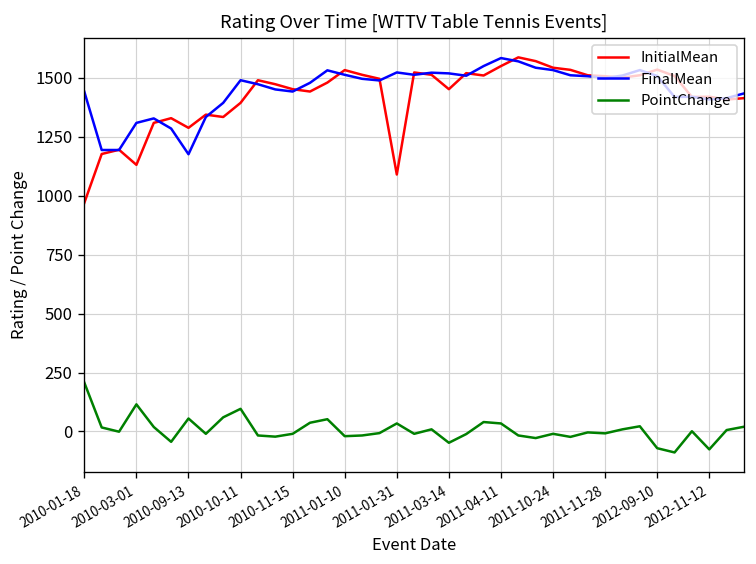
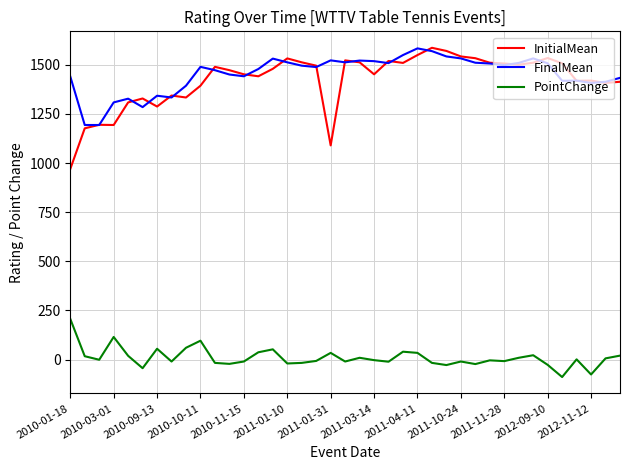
  {
    "InitialMean": {
      "2010-01-18": 970,
-     "2010-03-01": 1130,
+     "2010-03-01": 1190,
      "2010-09-13": 1290,
      "2010-10-11": 1390,
      "2011-01-10": 1530,
      "2011-01-31": 1090,
      "2011-03-14": 1450,
      "2011-04-11": 1550
    },
    "FinalMean": {
      "2010-01-18": 1440,
      "2010-03-01": 1310,
-     "2010-09-13": 1180,
+     "2010-09-13": 1340,
      "2010-10-11": 1490,
      "2011-01-10": 1510,
      "2011-01-31": 1520,
      "2011-03-14": 1520,
      "2011-04-11": 1580
    },
    "PointChange": {
      "2010-01-18": 210,
      "2010-03-01": 120,
      "2010-09-13": 60,
      "2010-10-11": 100,
      "2010-11-15": -10,
      "2011-01-10": -20,
      "2011-01-31": 30,
-     "2011-03-14": -50,
+     "2011-03-14": 0,
      "2011-04-11": 30,
      "2011-10-24": -10,
      "2011-11-28": -10,
-     "2012-09-10": -70,
+     "2012-09-10": -30,
      "2012-11-12": -80
    }
  }
